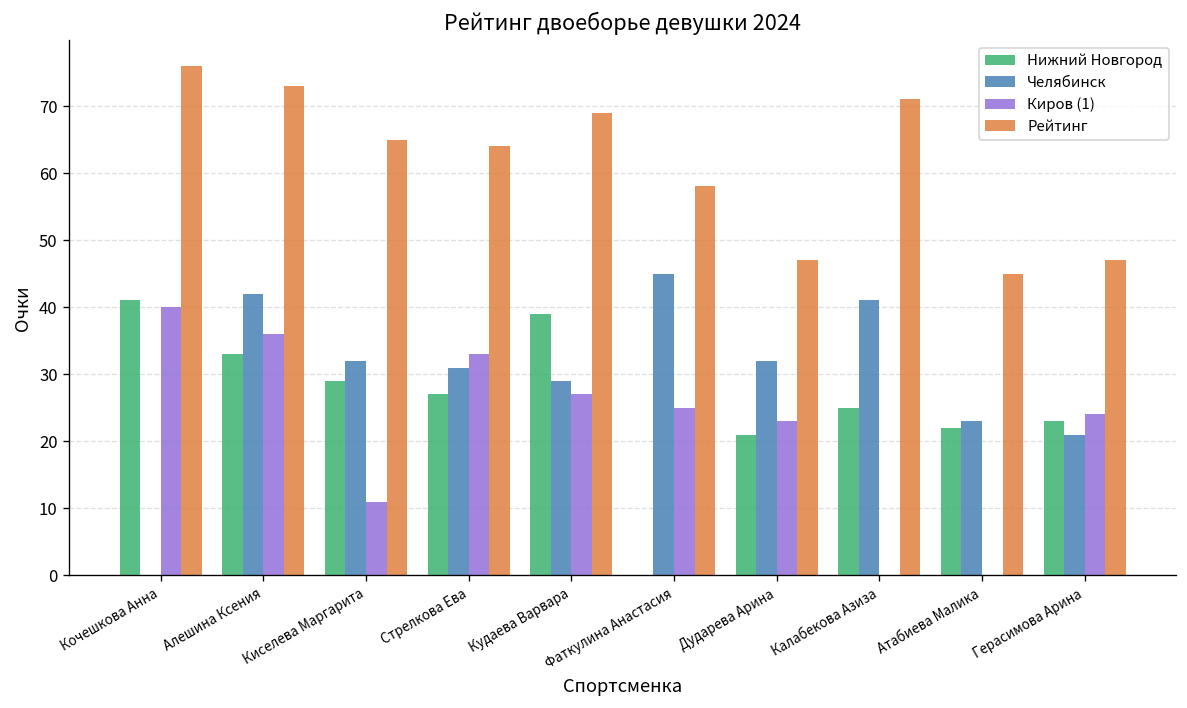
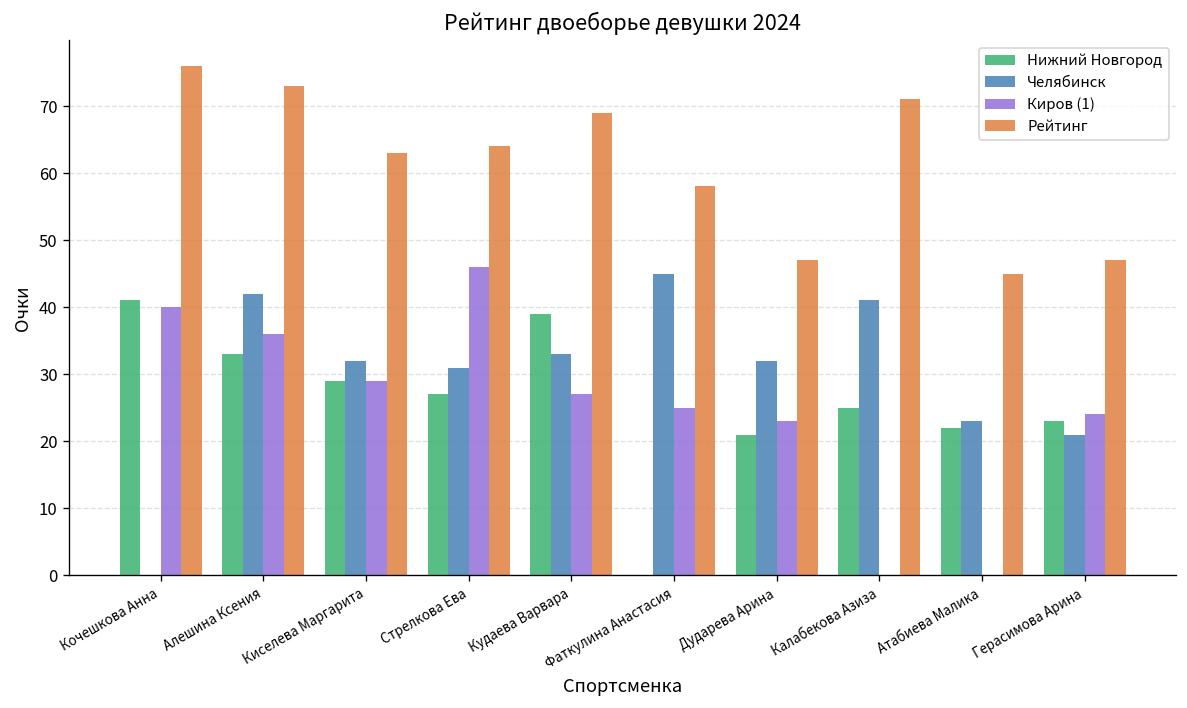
  {
    "Нижний Новгород": {
      "Кочешкова Анна": 41,
      "Алешина Ксения": 33,
      "Киселева Маргарита": 29,
      "Стрелкова Ева": 27,
      "Кудаева Варвара": 39,
      "Фаткулина Анастасия": 0,
      "Дударева Арина": 21,
      "Калабекова Азиза": 25,
      "Атабиева Малика": 22,
      "Герасимова Арина": 23
    },
    "Челябинск": {
      "Кочешкова Анна": 0,
      "Алешина Ксения": 42,
      "Киселева Маргарита": 32,
      "Стрелкова Ева": 31,
-     "Кудаева Варвара": 29,
+     "Кудаева Варвара": 33,
      "Фаткулина Анастасия": 45,
      "Дударева Арина": 32,
      "Калабекова Азиза": 41,
      "Атабиева Малика": 23,
      "Герасимова Арина": 21
    },
    "Киров (1)": {
      "Кочешкова Анна": 40,
      "Алешина Ксения": 36,
-     "Киселева Маргарита": 11,
-     "Стрелкова Ева": 33,
+     "Киселева Маргарита": 29,
+     "Стрелкова Ева": 46,
      "Кудаева Варвара": 27,
      "Фаткулина Анастасия": 25,
      "Дударева Арина": 23,
      "Калабекова Азиза": 0,
      "Атабиева Малика": 0,
      "Герасимова Арина": 24
    },
    "Рейтинг": {
      "Кочешкова Анна": 76,
      "Алешина Ксения": 73,
-     "Киселева Маргарита": 65,
+     "Киселева Маргарита": 63,
      "Стрелкова Ева": 64,
      "Кудаева Варвара": 69,
      "Фаткулина Анастасия": 58,
      "Дударева Арина": 47,
      "Калабекова Азиза": 71,
      "Атабиева Малика": 45,
      "Герасимова Арина": 47
    }
  }
